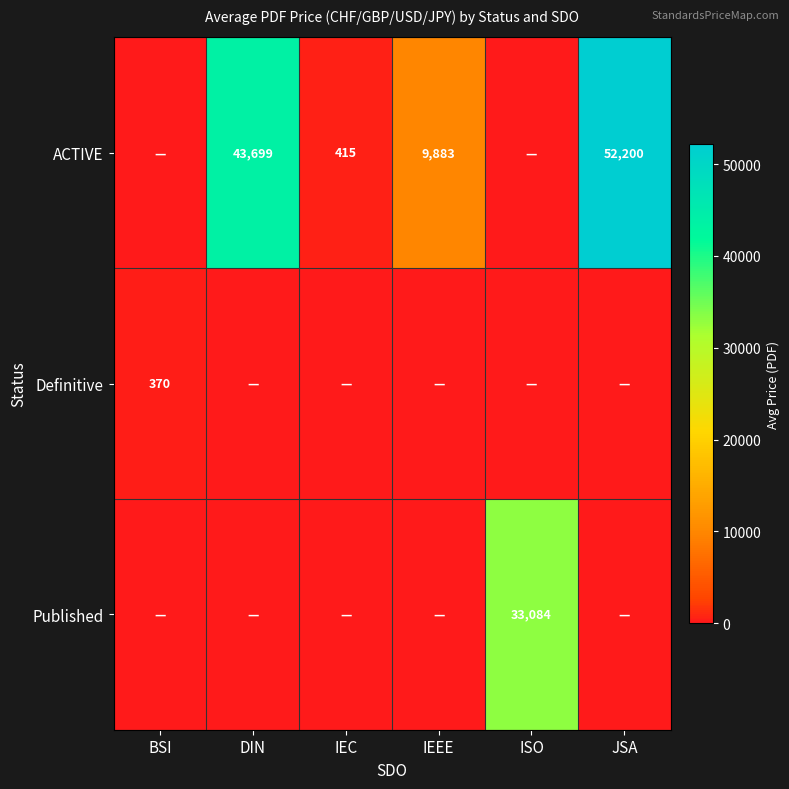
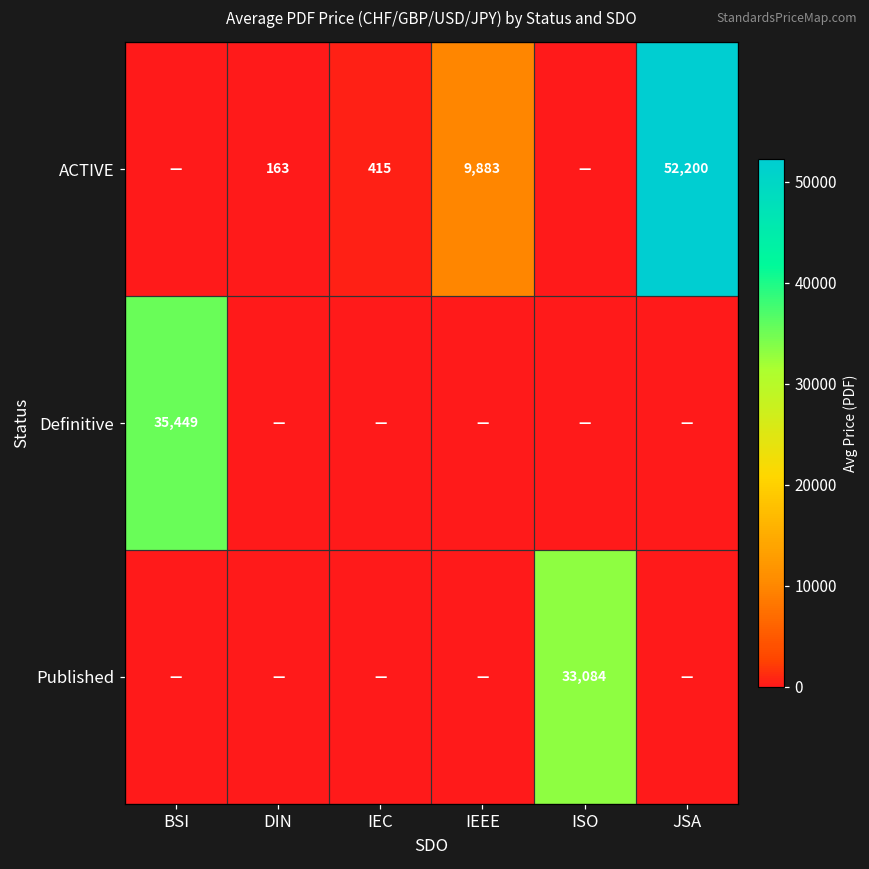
  {
    "ACTIVE": {
-     "DIN": "43,699",
+     "DIN": "163",
      "IEC": "415",
      "IEEE": "9,883",
      "JSA": "52,200"
    },
    "Definitive": {
-     "BSI": "370"
+     "BSI": "35,449"
    },
    "Published": {
      "ISO": "33,084"
    }
  }
